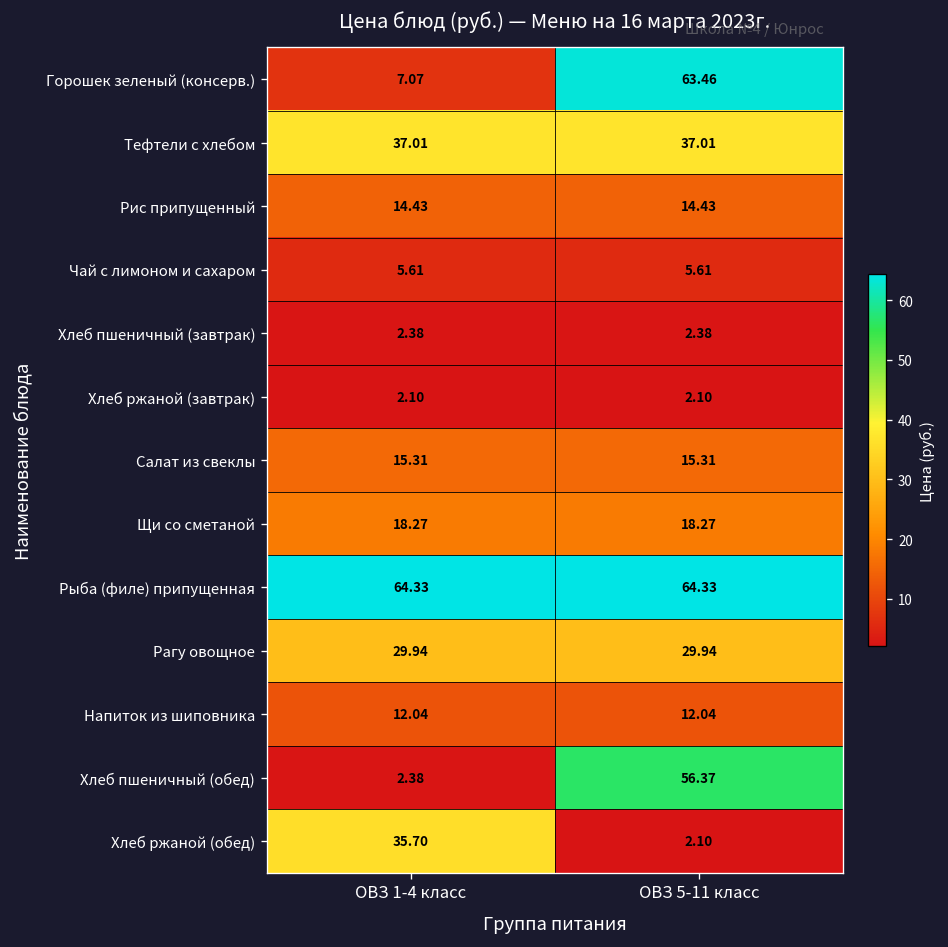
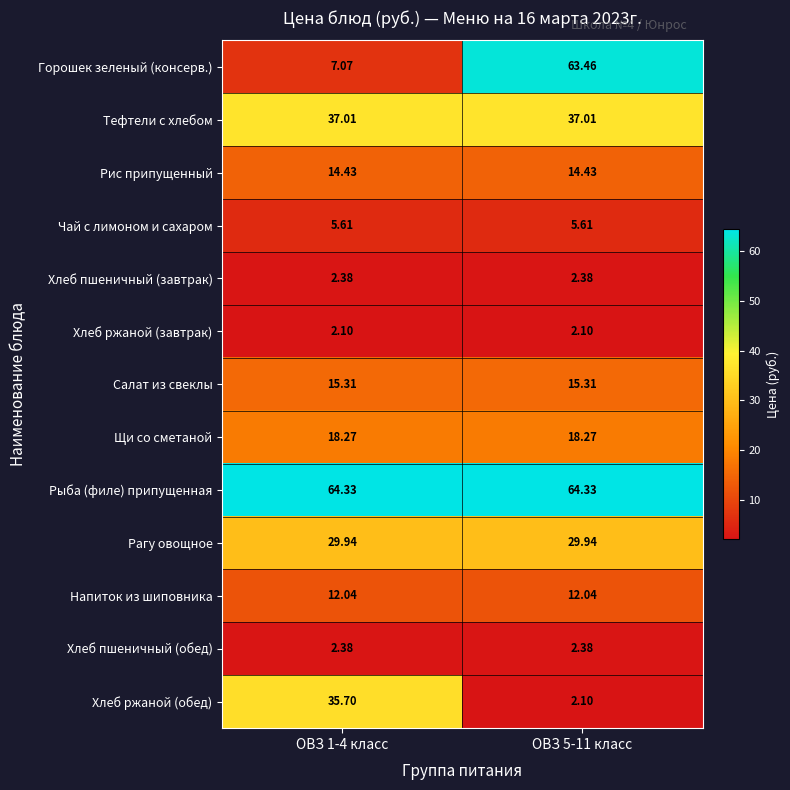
  {
    "Горошек зеленый (консерв.)": {
      "ОВЗ 1-4 класс": 7.07,
      "ОВЗ 5-11 класс": 63.46
    },
    "Тефтели c хлебом": {
      "ОВЗ 1-4 класс": 37.01,
      "ОВЗ 5-11 класс": 37.01
    },
    "Рис припущенный": {
      "ОВЗ 1-4 класс": 14.43,
      "ОВЗ 5-11 класс": 14.43
    },
    "Чай с лимоном и сахаром": {
      "ОВЗ 1-4 класс": 5.61,
      "ОВЗ 5-11 класс": 5.61
    },
    "Хлеб пшеничный (завтрак)": {
      "ОВЗ 1-4 класс": 2.38,
      "ОВЗ 5-11 класс": 2.38
    },
    "Хлеб ржаной (завтрак)": {
      "ОВЗ 1-4 класс": 2.10,
      "ОВЗ 5-11 класс": 2.10
    },
    "Салат из свеклы": {
      "ОВЗ 1-4 класс": 15.31,
      "ОВЗ 5-11 класс": 15.31
    },
    "Щи со сметаной": {
      "ОВЗ 1-4 класс": 18.27,
      "ОВЗ 5-11 класс": 18.27
    },
    "Рыба (филе) припущенная": {
      "ОВЗ 1-4 класс": 64.33,
      "ОВЗ 5-11 класс": 64.33
    },
    "Рагу овощное": {
      "ОВЗ 1-4 класс": 29.94,
      "ОВЗ 5-11 класс": 29.94
    },
    "Напиток из шиповника": {
      "ОВЗ 1-4 класс": 12.04,
      "ОВЗ 5-11 класс": 12.04
    },
    "Хлеб пшеничный (обед)": {
      "ОВЗ 1-4 класс": 2.38,
-     "ОВЗ 5-11 класс": 56.37
+     "ОВЗ 5-11 класс": 2.38
    },
    "Хлеб ржаной (обед)": {
      "ОВЗ 1-4 класс": 35.70,
      "ОВЗ 5-11 класс": 2.10
    }
  }
